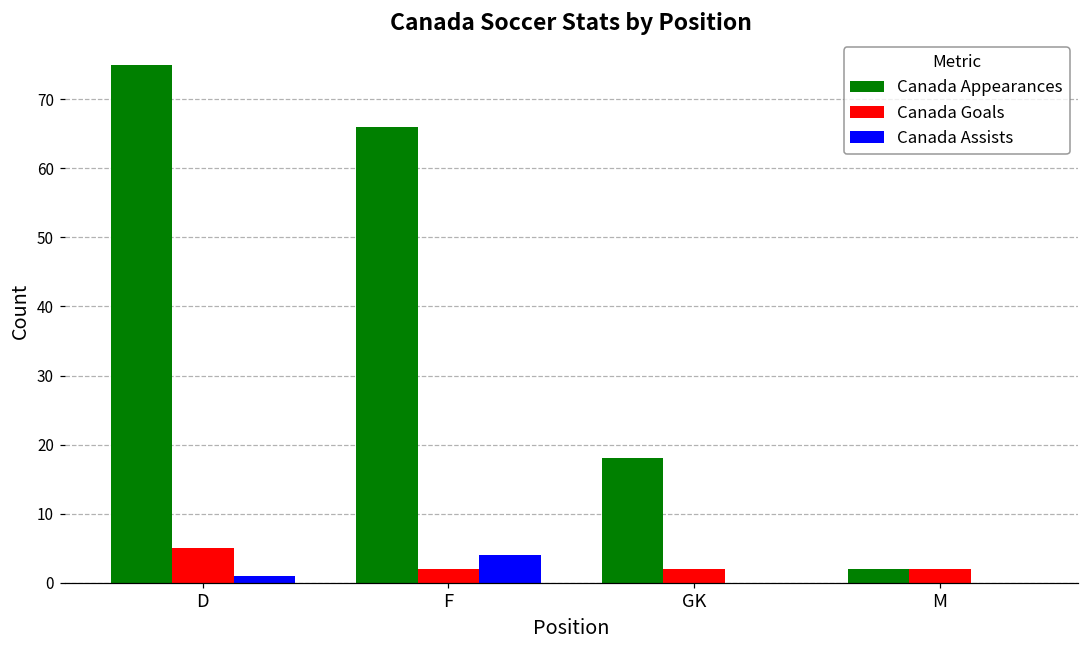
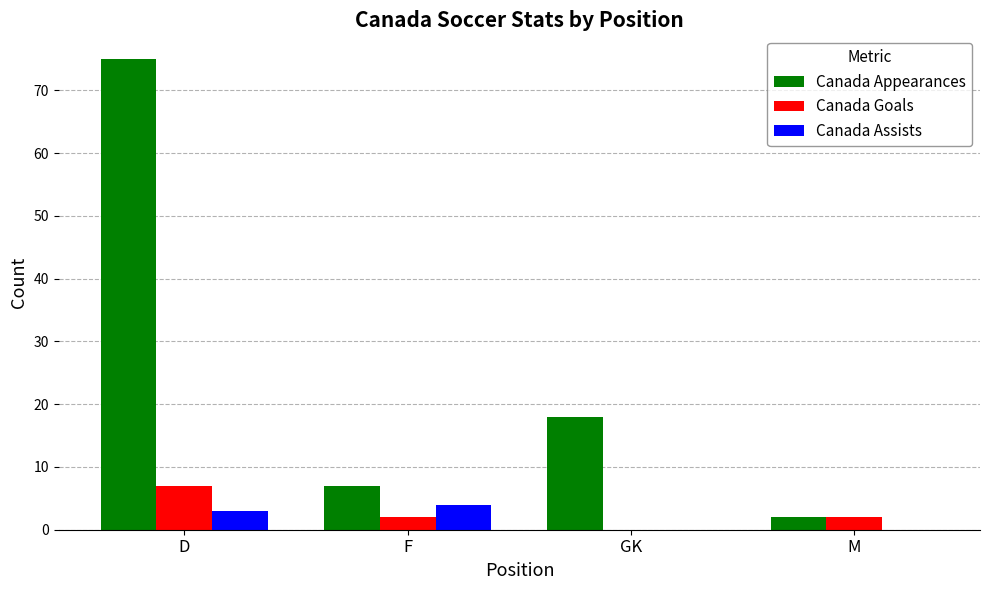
  {
    "Canada Appearances": {
      "D": 75,
-     "F": 66,
+     "F": 7,
      "GK": 18,
      "M": 2
    },
    "Canada Goals": {
-     "D": 5,
+     "D": 7,
      "F": 2,
-     "GK": 2,
+     "GK": 0,
      "M": 2
    },
    "Canada Assists": {
-     "D": 1,
+     "D": 3,
      "F": 4,
      "GK": 0,
      "M": 0
    }
  }
